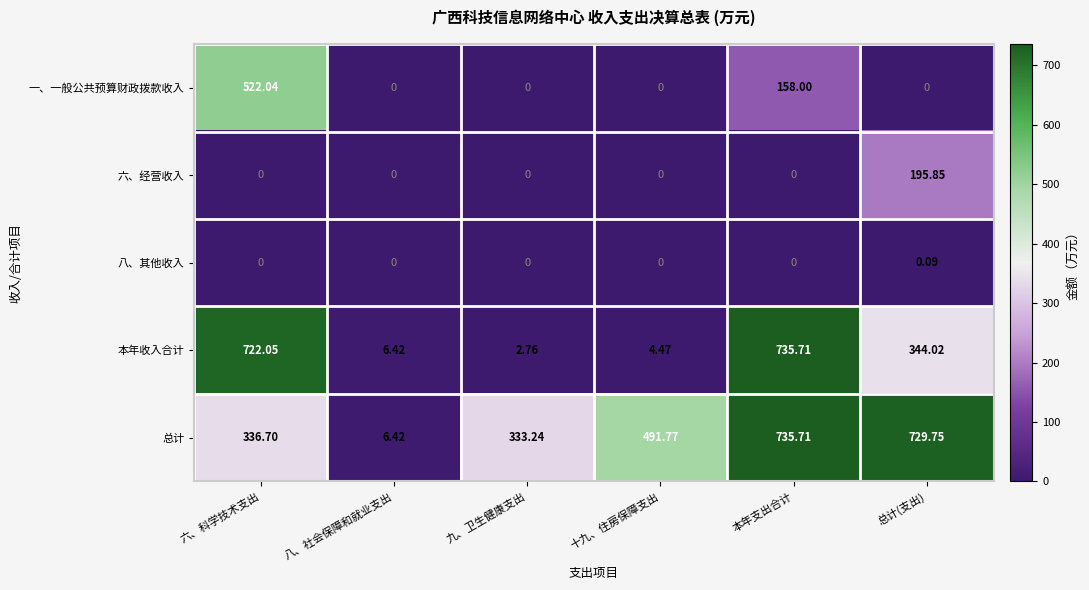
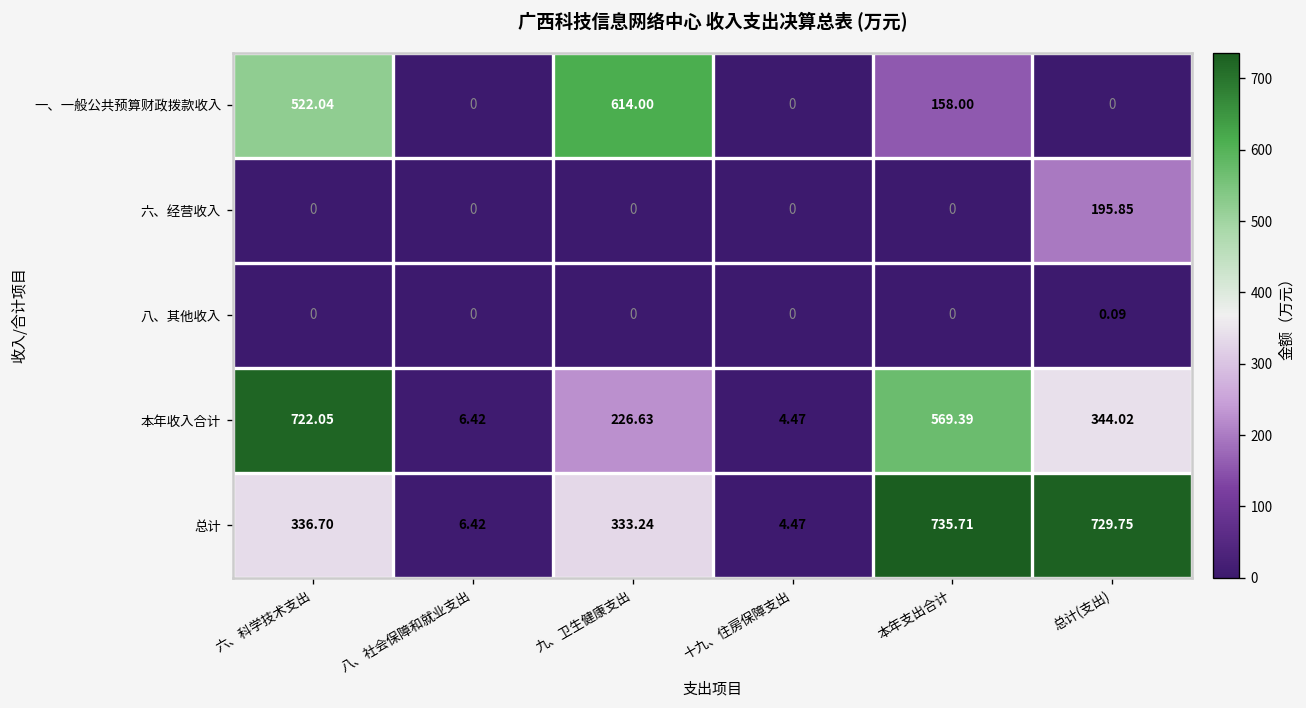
  {
    "一、一般公共预算财政拨款收入": {
      "六、科学技术支出": 522.04,
      "八、社会保障和就业支出": 0,
-     "九、卫生健康支出": 0,
+     "九、卫生健康支出": 614.00,
      "十九、住房保障支出": 0,
      "本年支出合计": 158.00,
      "总计(支出)": 0
    },
    "六、经营收入": {
      "六、科学技术支出": 0,
      "八、社会保障和就业支出": 0,
      "九、卫生健康支出": 0,
      "十九、住房保障支出": 0,
      "本年支出合计": 0,
      "总计(支出)": 195.85
    },
    "八、其他收入": {
      "六、科学技术支出": 0,
      "八、社会保障和就业支出": 0,
      "九、卫生健康支出": 0,
      "十九、住房保障支出": 0,
      "本年支出合计": 0,
      "总计(支出)": 0.09
    },
    "本年收入合计": {
      "六、科学技术支出": 722.05,
      "八、社会保障和就业支出": 6.42,
-     "九、卫生健康支出": 2.76,
+     "九、卫生健康支出": 226.63,
      "十九、住房保障支出": 4.47,
-     "本年支出合计": 735.71,
+     "本年支出合计": 569.39,
      "总计(支出)": 344.02
    },
    "总计": {
      "六、科学技术支出": 336.70,
      "八、社会保障和就业支出": 6.42,
      "九、卫生健康支出": 333.24,
-     "十九、住房保障支出": 491.77,
+     "十九、住房保障支出": 4.47,
      "本年支出合计": 735.71,
      "总计(支出)": 729.75
    }
  }
